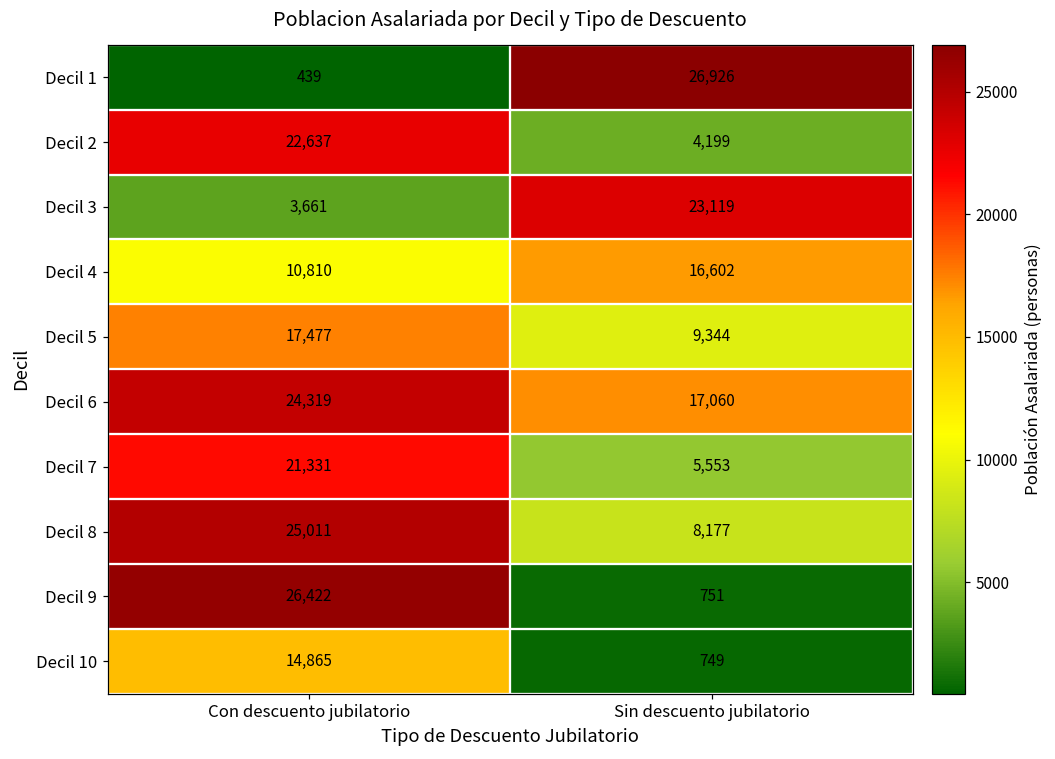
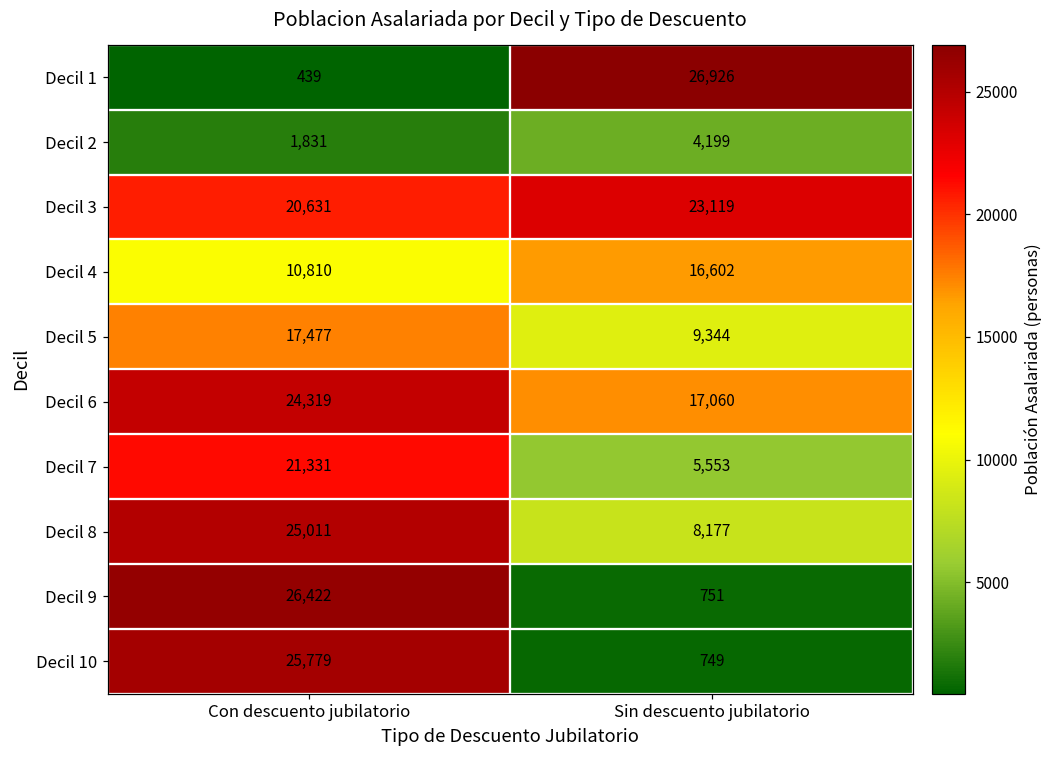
  {
    "Decil 1": {
      "Con descuento jubilatorio": "439",
      "Sin descuento jubilatorio": "26,926"
    },
    "Decil 2": {
-     "Con descuento jubilatorio": "22,637",
+     "Con descuento jubilatorio": "1,831",
      "Sin descuento jubilatorio": "4,199"
    },
    "Decil 3": {
-     "Con descuento jubilatorio": "3,661",
+     "Con descuento jubilatorio": "20,631",
      "Sin descuento jubilatorio": "23,119"
    },
    "Decil 4": {
      "Con descuento jubilatorio": "10,810",
      "Sin descuento jubilatorio": "16,602"
    },
    "Decil 5": {
      "Con descuento jubilatorio": "17,477",
      "Sin descuento jubilatorio": "9,344"
    },
    "Decil 6": {
      "Con descuento jubilatorio": "24,319",
      "Sin descuento jubilatorio": "17,060"
    },
    "Decil 7": {
      "Con descuento jubilatorio": "21,331",
      "Sin descuento jubilatorio": "5,553"
    },
    "Decil 8": {
      "Con descuento jubilatorio": "25,011",
      "Sin descuento jubilatorio": "8,177"
    },
    "Decil 9": {
      "Con descuento jubilatorio": "26,422",
      "Sin descuento jubilatorio": "751"
    },
    "Decil 10": {
-     "Con descuento jubilatorio": "14,865",
+     "Con descuento jubilatorio": "25,779",
      "Sin descuento jubilatorio": "749"
    }
  }
